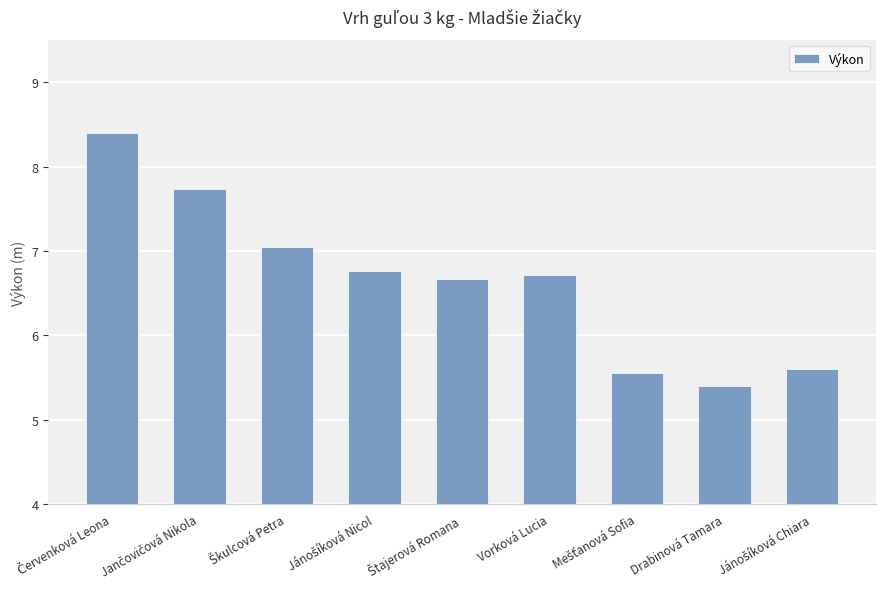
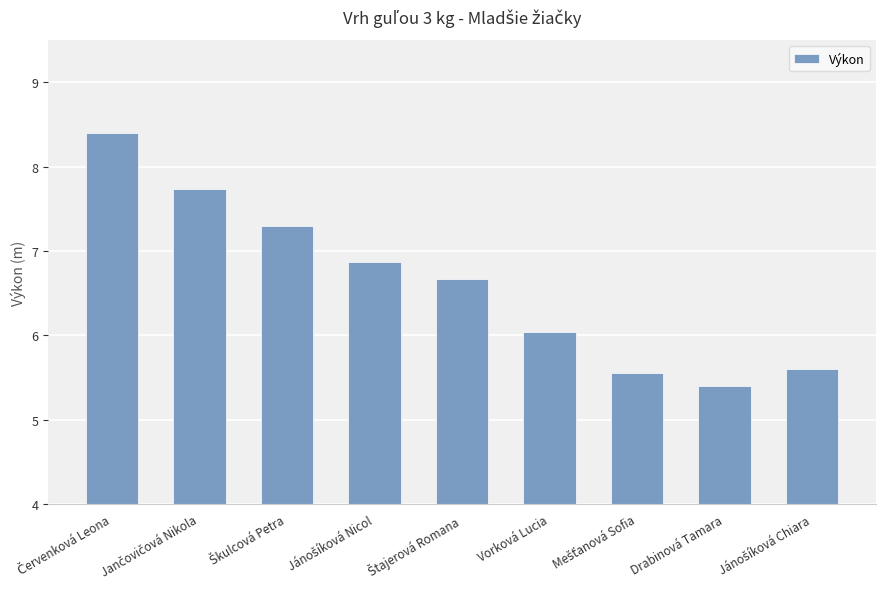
  {
    "Červenková Leona": 8.4,
    "Jančovičová Nikola": 7.7,
-   "Škulcová Petra": 7.1,
-   "Jánošíková Nicol": 6.8,
+   "Škulcová Petra": 7.3,
+   "Jánošíková Nicol": 6.9,
    "Štajerová Romana": 6.7,
-   "Vorková Lucia": 6.7,
+   "Vorková Lucia": 6.0,
    "Mešťanová Sofia": 5.6,
    "Drabinová Tamara": 5.4,
    "Jánošíková Chiara": 5.6
  }
